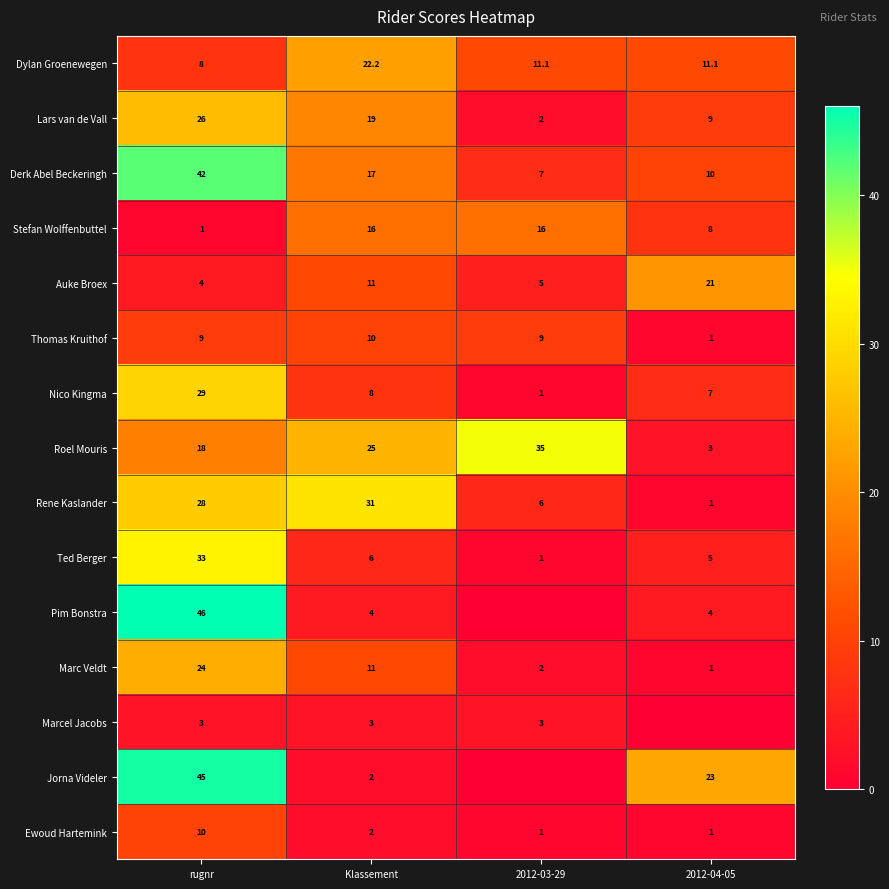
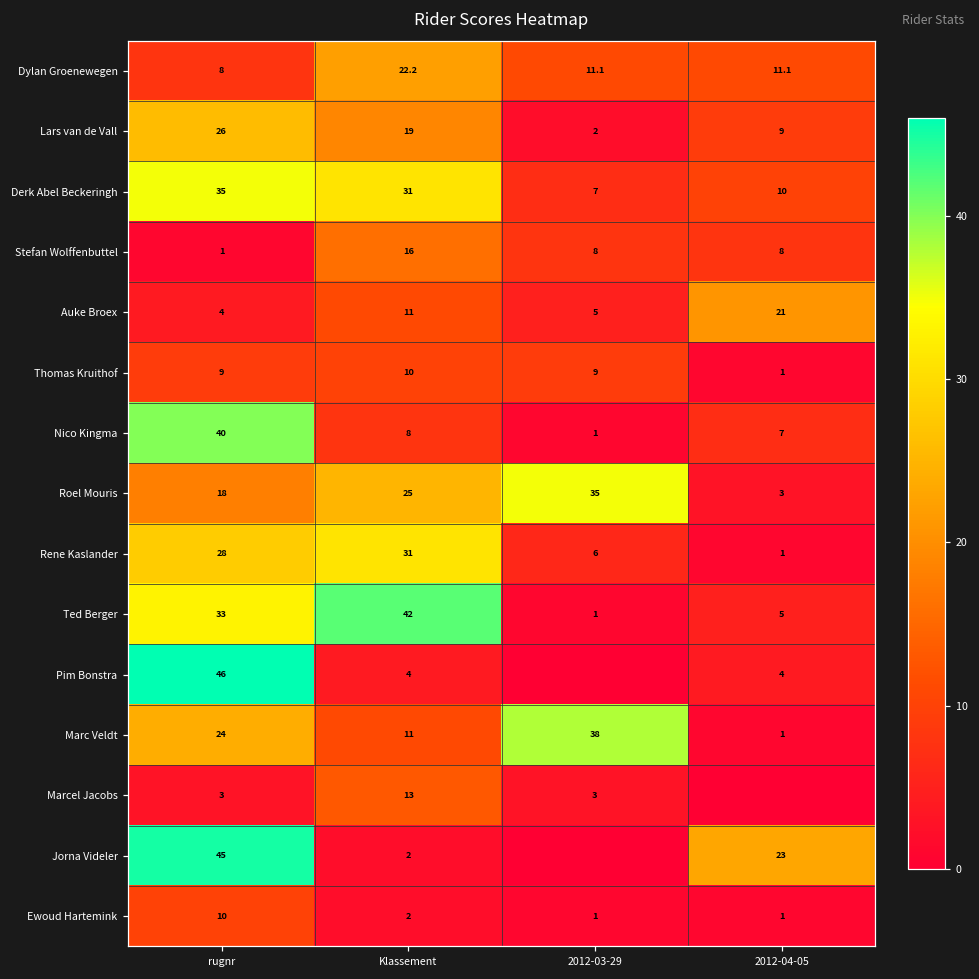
  {
    "Dylan Groenewegen": {
      "rugnr": 8,
      "Klassement": 22.2,
      "2012-03-29": 11.1,
      "2012-04-05": 11.1
    },
    "Lars van de Vall": {
      "rugnr": 26,
      "Klassement": 19,
      "2012-03-29": 2,
      "2012-04-05": 9
    },
    "Derk Abel Beckeringh": {
-     "rugnr": 42,
-     "Klassement": 17,
+     "rugnr": 35,
+     "Klassement": 31,
      "2012-03-29": 7,
      "2012-04-05": 10
    },
    "Stefan Wolffenbuttel": {
      "rugnr": 1,
      "Klassement": 16,
-     "2012-03-29": 16,
+     "2012-03-29": 8,
      "2012-04-05": 8
    },
    "Auke Broex": {
      "rugnr": 4,
      "Klassement": 11,
      "2012-03-29": 5,
      "2012-04-05": 21
    },
    "Thomas Kruithof": {
      "rugnr": 9,
      "Klassement": 10,
      "2012-03-29": 9,
      "2012-04-05": 1
    },
    "Nico Kingma": {
-     "rugnr": 29,
+     "rugnr": 40,
      "Klassement": 8,
      "2012-03-29": 1,
      "2012-04-05": 7
    },
    "Roel Mouris": {
      "rugnr": 18,
      "Klassement": 25,
      "2012-03-29": 35,
      "2012-04-05": 3
    },
    "Rene Kaslander": {
      "rugnr": 28,
      "Klassement": 31,
      "2012-03-29": 6,
      "2012-04-05": 1
    },
    "Ted Berger": {
      "rugnr": 33,
-     "Klassement": 6,
+     "Klassement": 42,
      "2012-03-29": 1,
      "2012-04-05": 5
    },
    "Pim Bonstra": {
      "rugnr": 46,
      "Klassement": 4,
      "2012-04-05": 4
    },
    "Marc Veldt": {
      "rugnr": 24,
      "Klassement": 11,
-     "2012-03-29": 2,
+     "2012-03-29": 38,
      "2012-04-05": 1
    },
    "Marcel Jacobs": {
      "rugnr": 3,
-     "Klassement": 3,
+     "Klassement": 13,
      "2012-03-29": 3
    },
    "Jorna Videler": {
      "rugnr": 45,
      "Klassement": 2,
      "2012-04-05": 23
    },
    "Ewoud Hartemink": {
      "rugnr": 10,
      "Klassement": 2,
      "2012-03-29": 1,
      "2012-04-05": 1
    }
  }
